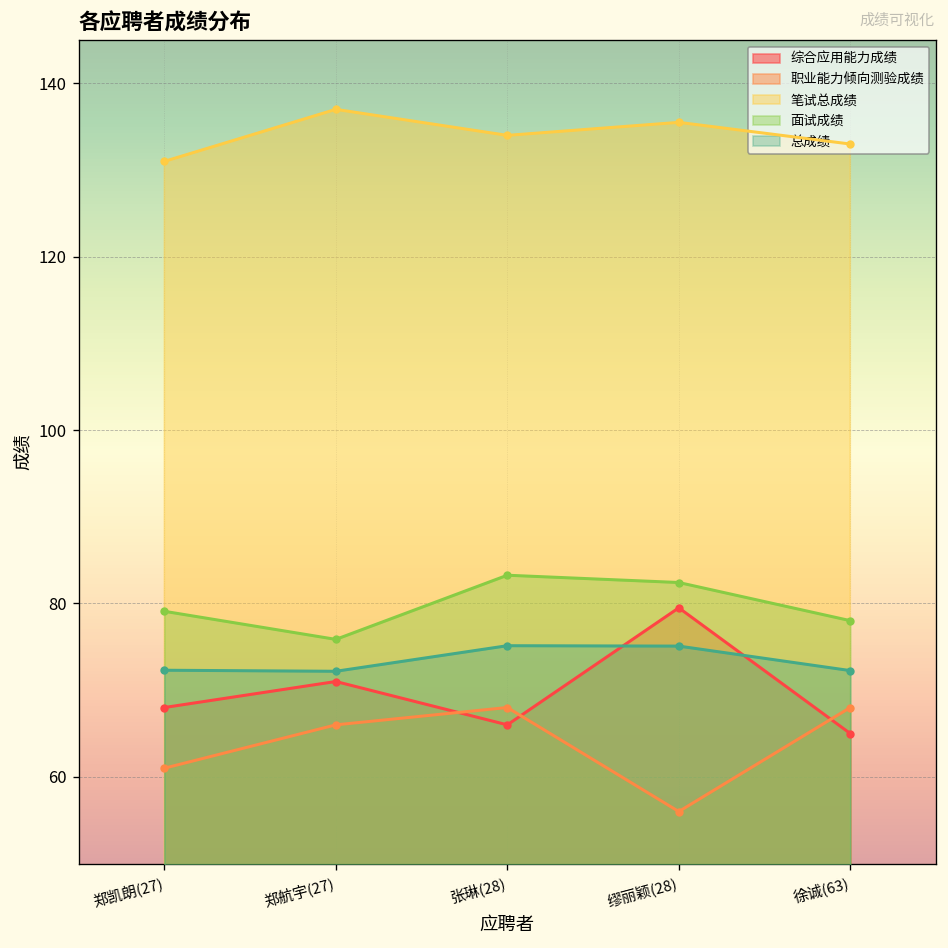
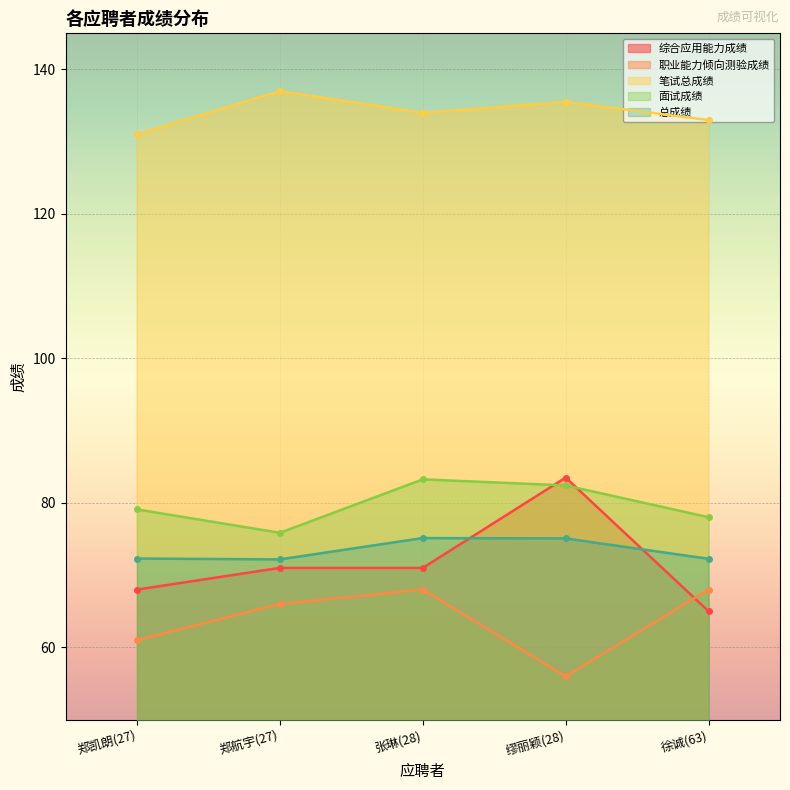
  {
    "综合应用能力成绩": {
      "郑凯朗(27)": 68,
      "郑航宇(27)": 71,
-     "张琳(28)": 66,
-     "缪丽颖(28)": 80,
+     "张琳(28)": 71,
+     "缪丽颖(28)": 84,
      "徐诚(63)": 65
    }
  }
